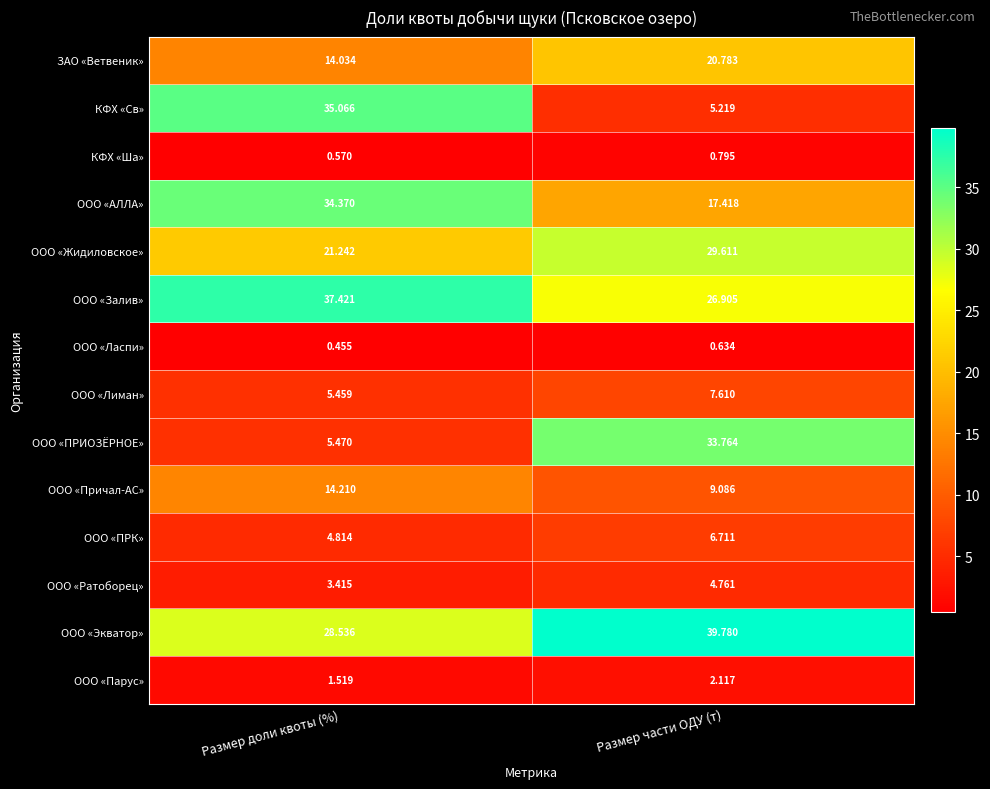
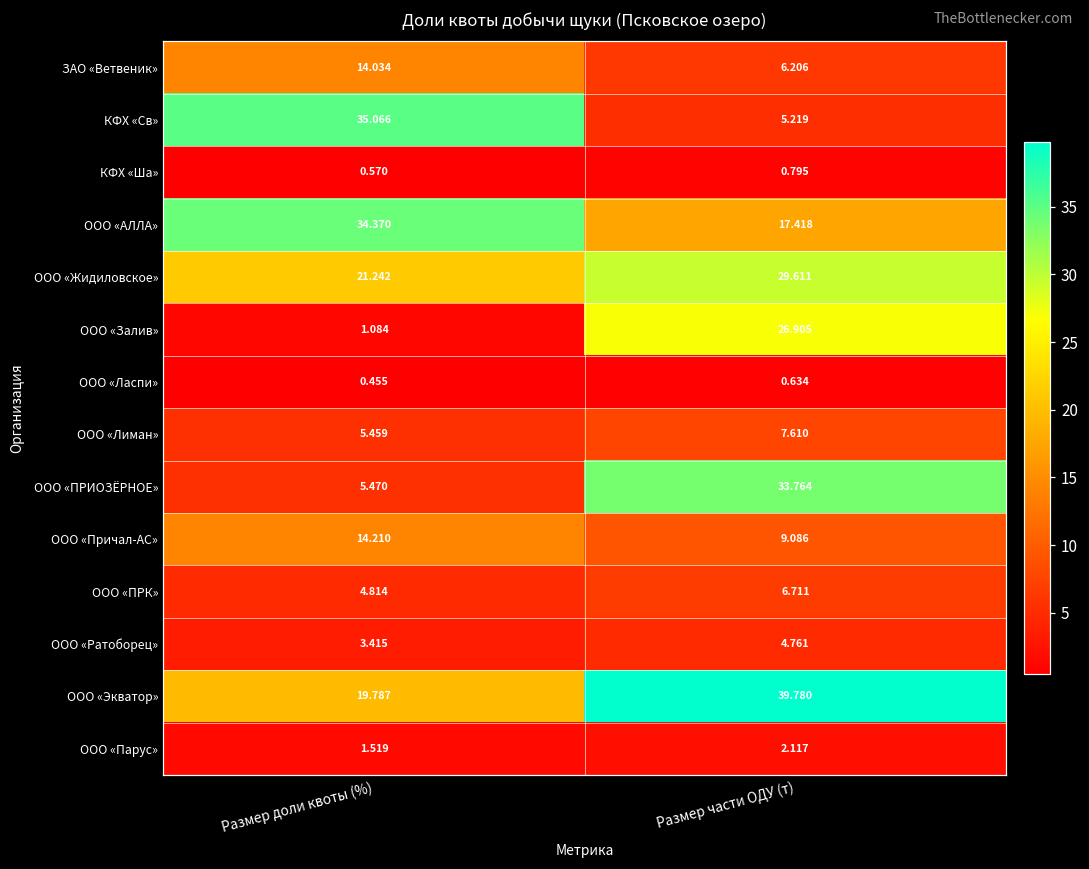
  {
    "ЗАО «Ветвеник»": {
      "Размер доли квоты (%)": 14.034,
-     "Размер части ОДУ (т)": 20.783
+     "Размер части ОДУ (т)": 6.206
    },
    "КФХ «Св»": {
      "Размер доли квоты (%)": 35.066,
      "Размер части ОДУ (т)": 5.219
    },
    "КФХ «Ша»": {
      "Размер доли квоты (%)": 0.570,
      "Размер части ОДУ (т)": 0.795
    },
    "ООО «АЛЛА»": {
      "Размер доли квоты (%)": 34.370,
      "Размер части ОДУ (т)": 17.418
    },
    "ООО «Жидиловское»": {
      "Размер доли квоты (%)": 21.242,
      "Размер части ОДУ (т)": 29.611
    },
    "ООО «Залив»": {
-     "Размер доли квоты (%)": 37.421,
+     "Размер доли квоты (%)": 1.084,
      "Размер части ОДУ (т)": 26.905
    },
    "ООО «Ласпи»": {
      "Размер доли квоты (%)": 0.455,
      "Размер части ОДУ (т)": 0.634
    },
    "ООО «Лиман»": {
      "Размер доли квоты (%)": 5.459,
      "Размер части ОДУ (т)": 7.610
    },
    "ООО «ПРИОЗЁРНОЕ»": {
      "Размер доли квоты (%)": 5.470,
      "Размер части ОДУ (т)": 33.764
    },
    "ООО «Причал-АС»": {
      "Размер доли квоты (%)": 14.210,
      "Размер части ОДУ (т)": 9.086
    },
    "ООО «ПРК»": {
      "Размер доли квоты (%)": 4.814,
      "Размер части ОДУ (т)": 6.711
    },
    "ООО «Ратоборец»": {
      "Размер доли квоты (%)": 3.415,
      "Размер части ОДУ (т)": 4.761
    },
    "ООО «Экватор»": {
-     "Размер доли квоты (%)": 28.536,
+     "Размер доли квоты (%)": 19.787,
      "Размер части ОДУ (т)": 39.780
    },
    "ООО «Парус»": {
      "Размер доли квоты (%)": 1.519,
      "Размер части ОДУ (т)": 2.117
    }
  }
